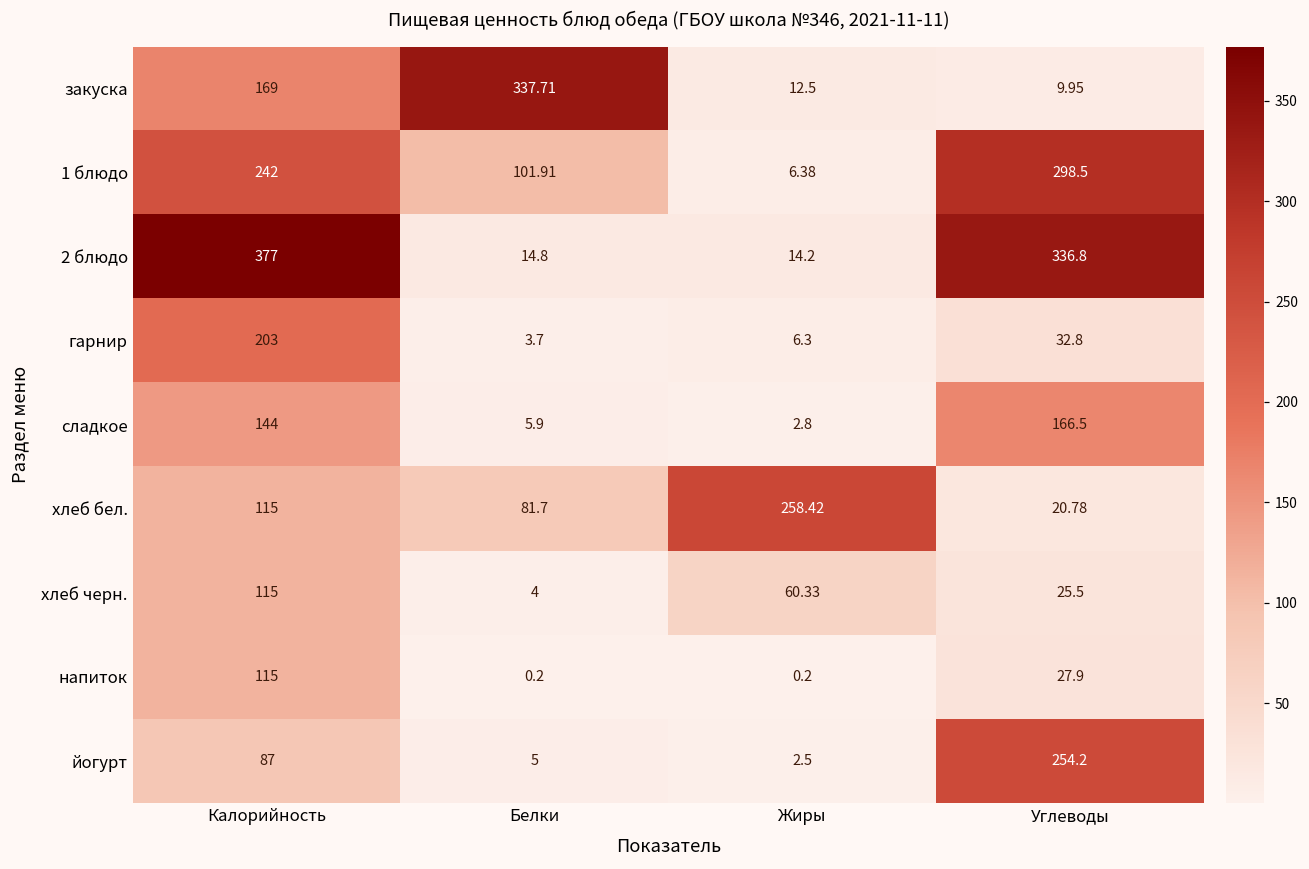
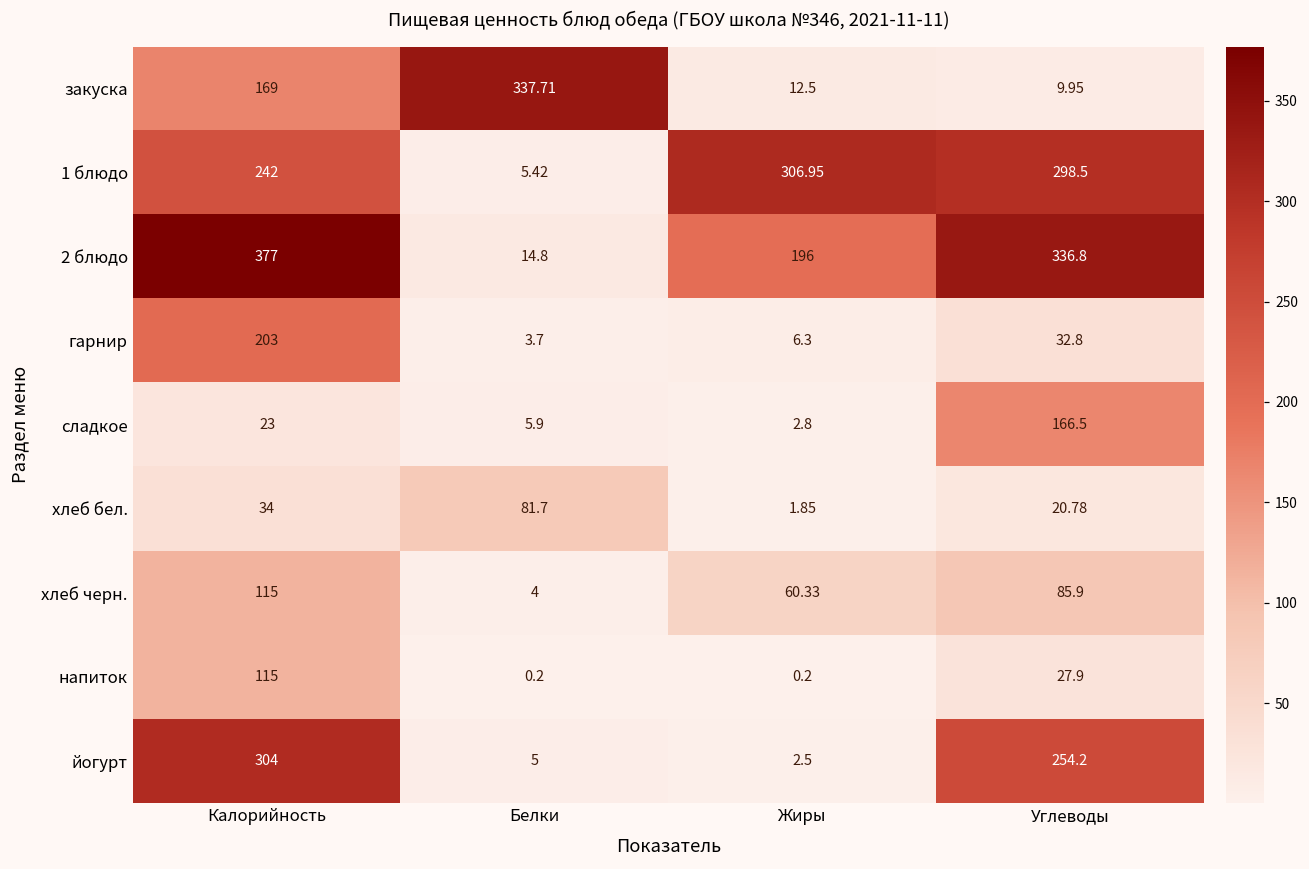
  {
    "закуска": {
      "Калорийность": 169,
      "Белки": 337.71,
      "Жиры": 12.5,
      "Углеводы": 9.95
    },
    "1 блюдо": {
      "Калорийность": 242,
-     "Белки": 101.91,
-     "Жиры": 6.38,
+     "Белки": 5.42,
+     "Жиры": 306.95,
      "Углеводы": 298.5
    },
    "2 блюдо": {
      "Калорийность": 377,
      "Белки": 14.8,
-     "Жиры": 14.2,
+     "Жиры": 196,
      "Углеводы": 336.8
    },
    "гарнир": {
      "Калорийность": 203,
      "Белки": 3.7,
      "Жиры": 6.3,
      "Углеводы": 32.8
    },
    "сладкое": {
-     "Калорийность": 144,
+     "Калорийность": 23,
      "Белки": 5.9,
      "Жиры": 2.8,
      "Углеводы": 166.5
    },
    "хлеб бел.": {
-     "Калорийность": 115,
+     "Калорийность": 34,
      "Белки": 81.7,
-     "Жиры": 258.42,
+     "Жиры": 1.85,
      "Углеводы": 20.78
    },
    "хлеб черн.": {
      "Калорийность": 115,
      "Белки": 4,
      "Жиры": 60.33,
-     "Углеводы": 25.5
+     "Углеводы": 85.9
    },
    "напиток": {
      "Калорийность": 115,
      "Белки": 0.2,
      "Жиры": 0.2,
      "Углеводы": 27.9
    },
    "йогурт": {
-     "Калорийность": 87,
+     "Калорийность": 304,
      "Белки": 5,
      "Жиры": 2.5,
      "Углеводы": 254.2
    }
  }
